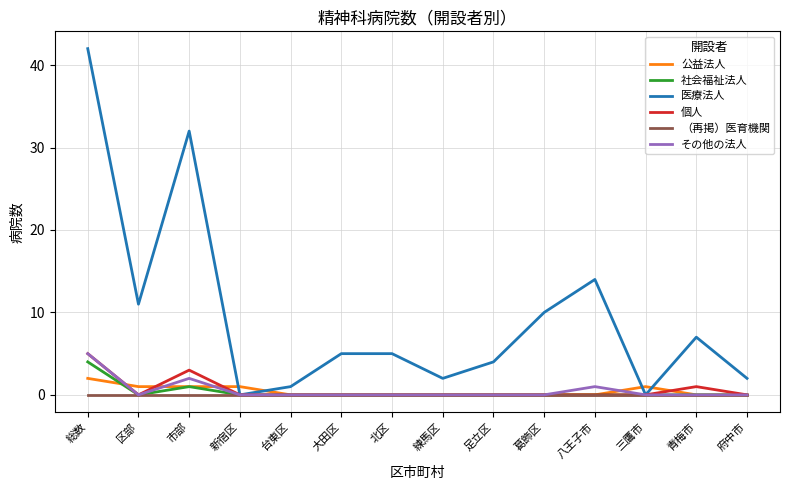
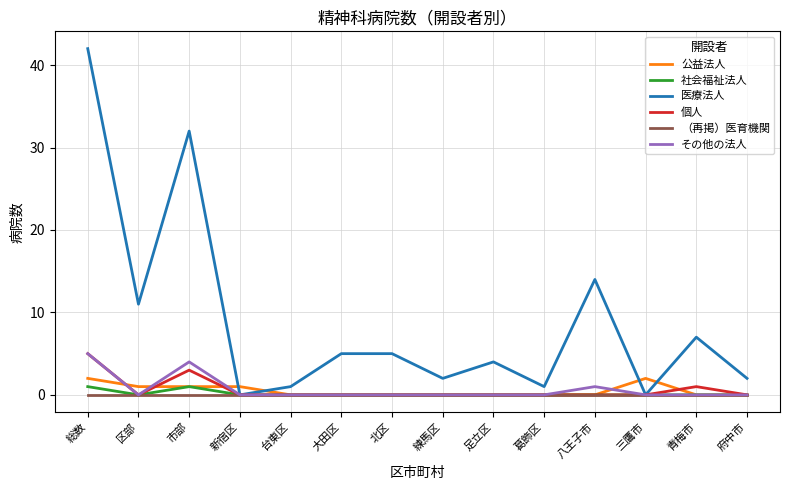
  {
    "公益法人": {
      "総数": 2,
      "区部": 1,
      "新宿区": 1,
-     "三鷹市": 1
+     "三鷹市": 2
    },
    "社会福祉法人": {
-     "総数": 4
+     "総数": 1
    },
    "医療法人": {
      "総数": 42,
      "区部": 11,
      "市部": 32,
      "台東区": 1,
      "大田区": 5,
      "北区": 5,
      "練馬区": 2,
      "足立区": 4,
-     "葛飾区": 10,
+     "葛飾区": 1,
      "八王子市": 14,
      "青梅市": 7,
      "府中市": 2
    },
    "個人": {
      "市部": 3,
      "青梅市": 1
    },
    "（再掲）医育機関": {
      "総数": 0,
      "市部": 0
    },
    "その他の法人": {
-     "市部": 2,
+     "市部": 4,
      "八王子市": 1
    }
  }
